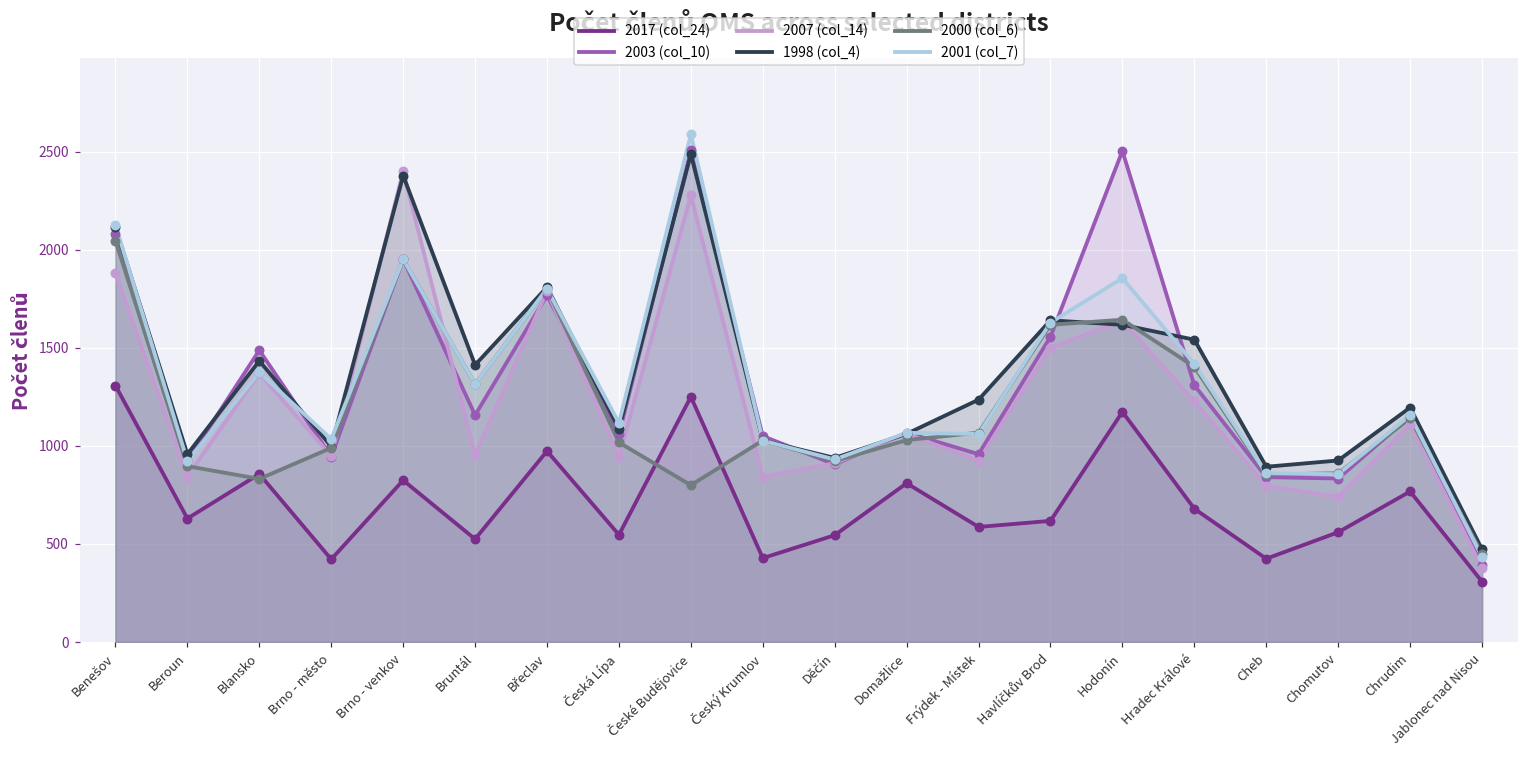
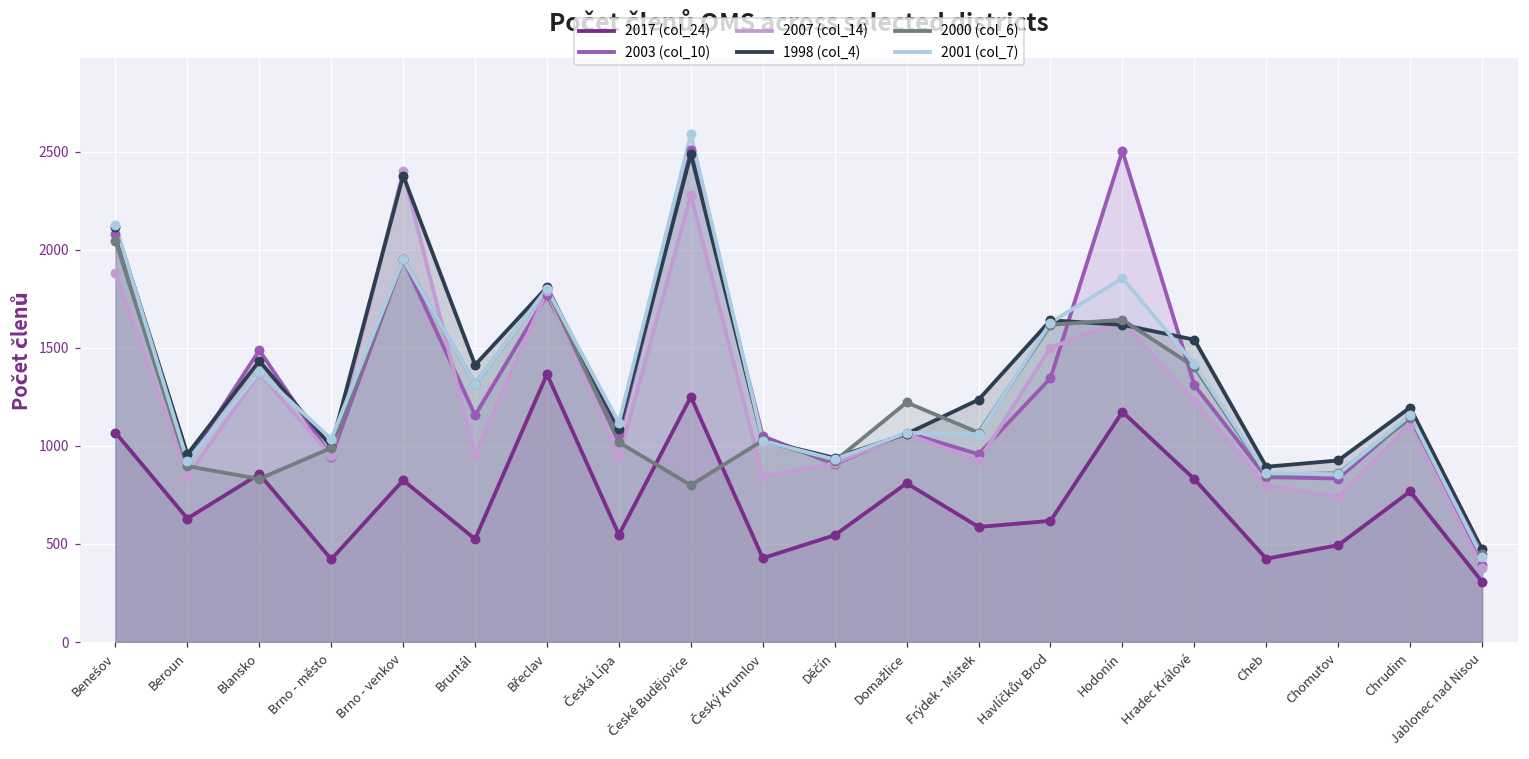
  {
    "2017 (col_24)": {
-     "Benešov": 1310,
+     "Benešov": 1070,
      "Beroun": 630,
      "Blansko": 860,
      "Brno - město": 420,
      "Brno - venkov": 830,
      "Bruntál": 530,
-     "Břeclav": 970,
+     "Břeclav": 1370,
      "Česká Lípa": 550,
      "České Budějovice": 1250,
      "Český Krumlov": 430,
      "Děčín": 550,
      "Domažlice": 810,
      "Frýdek - Místek": 590,
      "Havlíčkův Brod": 620,
      "Hodonín": 1170,
-     "Hradec Králové": 680,
+     "Hradec Králové": 830,
      "Cheb": 430,
-     "Chomutov": 560,
+     "Chomutov": 490,
      "Chrudim": 770,
      "Jablonec nad Nisou": 310
    },
    "2003 (col_10)": {
      "Benešov": 2080,
      "Blansko": 1490,
      "Bruntál": 1160,
      "Břeclav": 1770,
      "Česká Lípa": 1060,
      "České Budějovice": 2510,
      "Český Krumlov": 1050,
      "Frýdek - Místek": 960,
-     "Havlíčkův Brod": 1560,
+     "Havlíčkův Brod": 1350,
      "Hodonín": 2510,
      "Hradec Králové": 1310,
      "Chomutov": 830
    },
    "1998 (col_4)": {
      "Beroun": 960,
      "Blansko": 1430,
      "Brno - venkov": 2380,
      "Bruntál": 1410,
      "Česká Lípa": 1090,
      "České Budějovice": 2490,
      "Frýdek - Místek": 1240,
      "Hodonín": 1620,
      "Hradec Králové": 1540,
      "Cheb": 890,
      "Chomutov": 930,
      "Chrudim": 1200,
      "Jablonec nad Nisou": 470
    },
    "2000 (col_6)": {
      "Benešov": 2050,
      "Beroun": 900,
      "Blansko": 830,
      "Česká Lípa": 1020,
      "České Budějovice": 800,
-     "Domažlice": 1030,
+     "Domažlice": 1220,
      "Jablonec nad Nisou": 450
    }
  }
